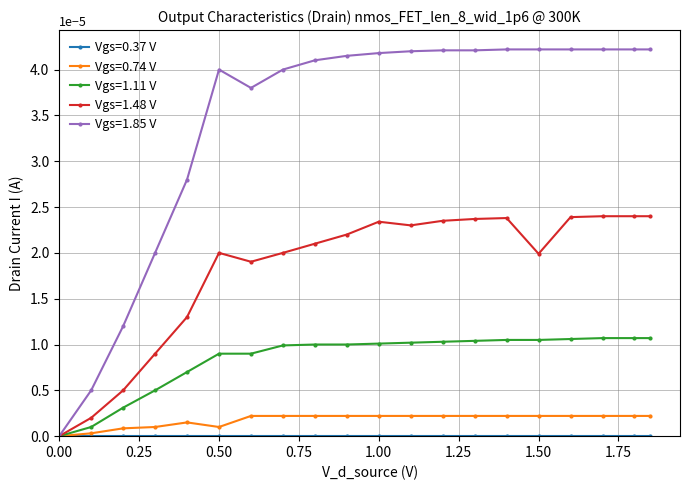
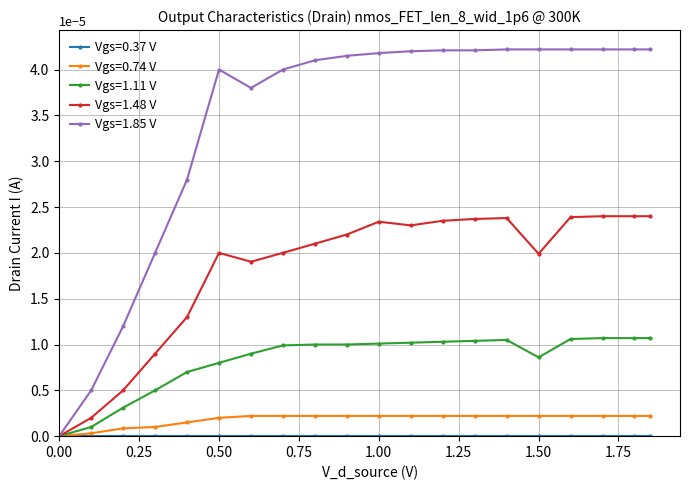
  {
    "Vgs=0.37 V": {
      "0.50": 0.000000,
      "1.00": 0.000000,
      "1.50": 0.000000
    },
    "Vgs=0.74 V": {
-     "0.50": 0.000001,
+     "0.50": 0.000002,
      "1.00": 0.000002,
      "1.50": 0.000002
    },
    "Vgs=1.11 V": {
-     "0.50": 0.000009,
+     "0.50": 0.000008,
      "1.00": 0.000010,
-     "1.50": 0.000011
+     "1.50": 0.000009
    },
    "Vgs=1.48 V": {
      "0.50": 0.000020,
      "1.00": 0.000023,
      "1.50": 0.000020
    },
    "Vgs=1.85 V": {
      "0.50": 0.000040,
      "1.00": 0.000042,
      "1.50": 0.000042
    }
  }
